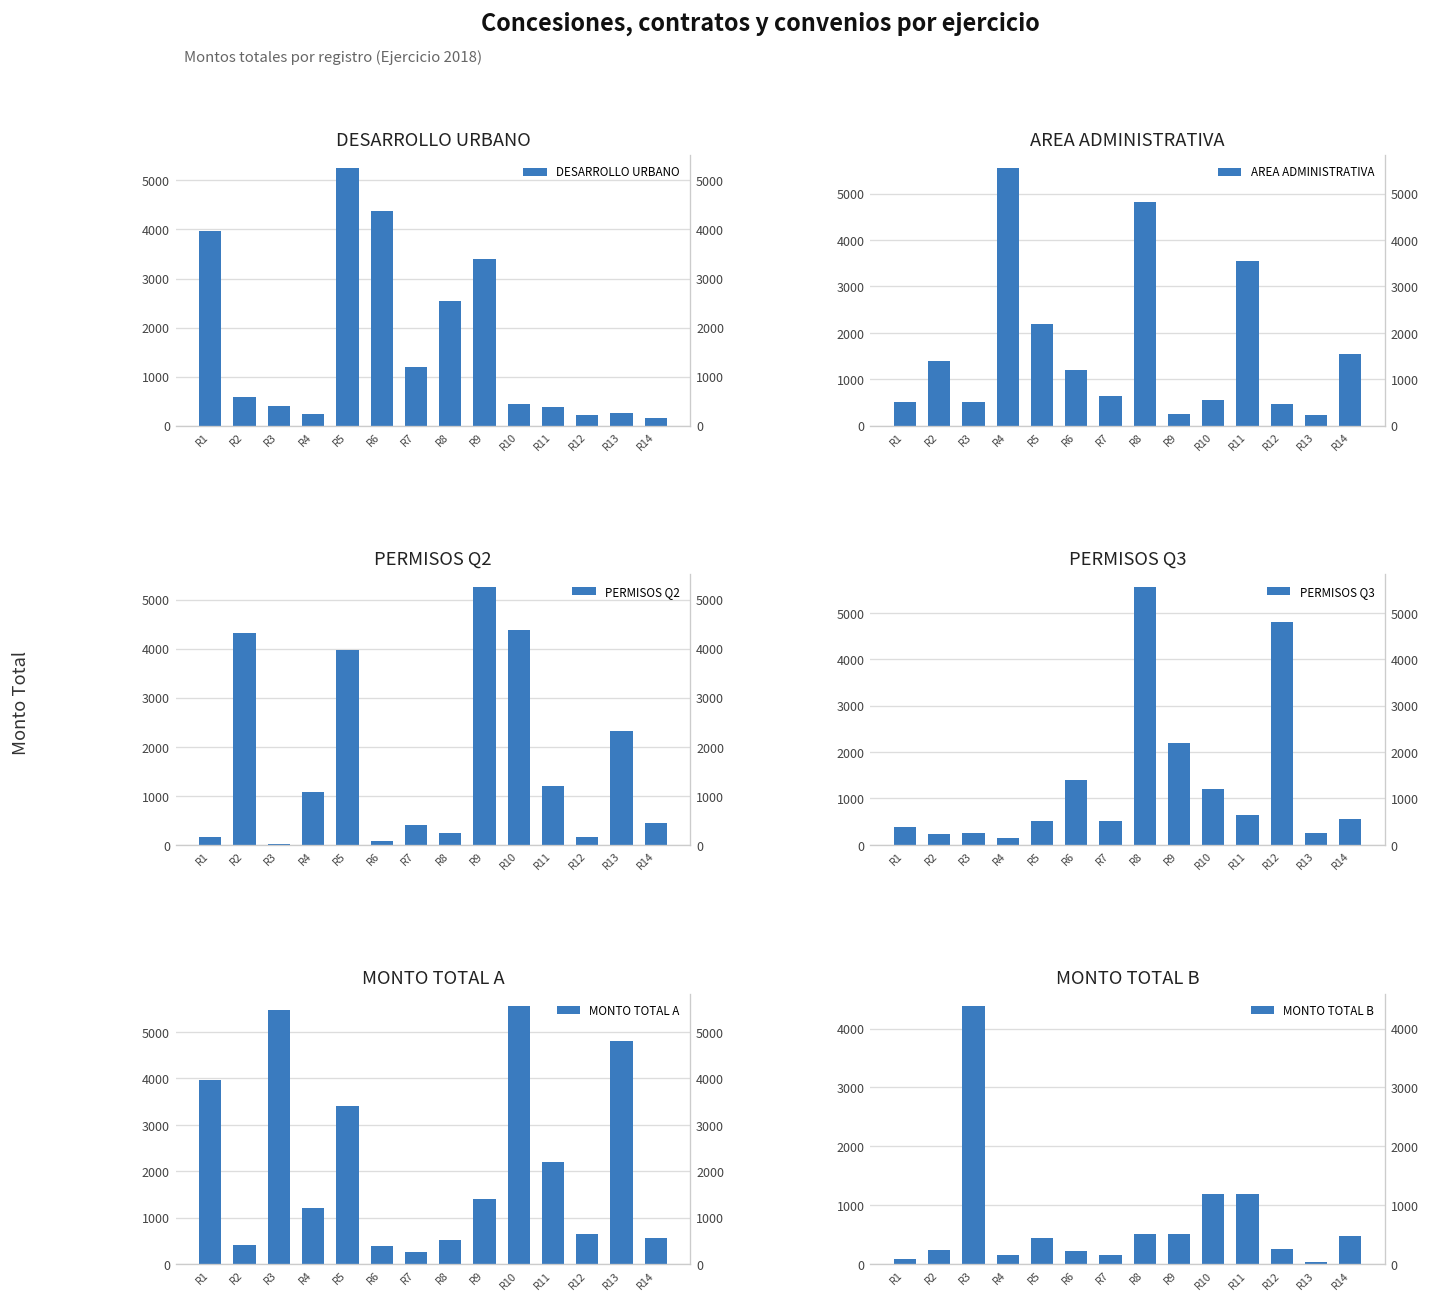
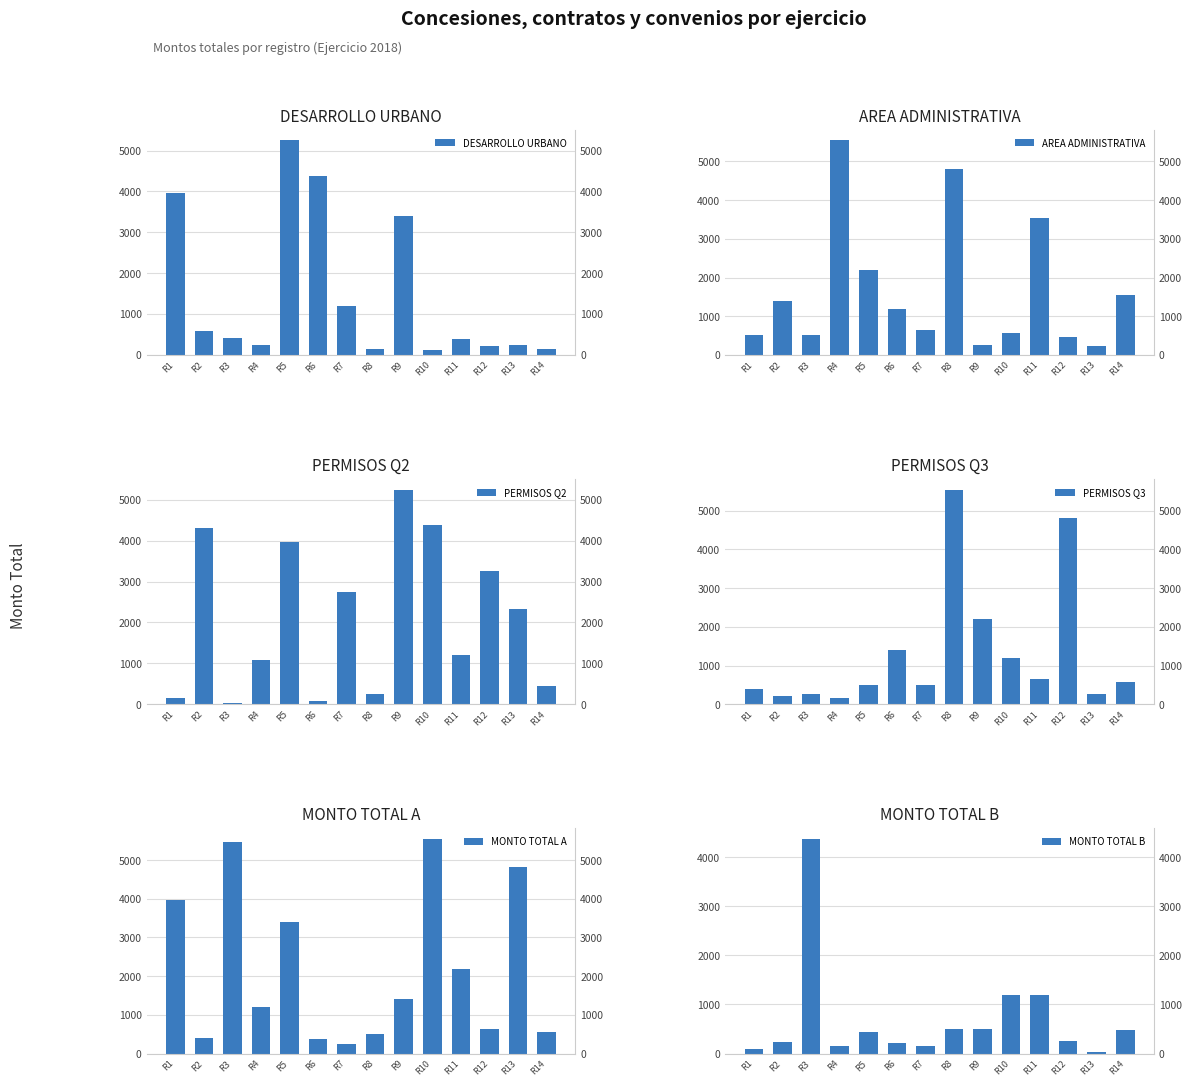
  {
    "DESARROLLO URBANO": {
      "R1": 4000,
      "R2": 600,
      "R3": 400,
      "R4": 200,
      "R5": 5300,
      "R6": 4400,
      "R7": 1200,
-     "R8": 2500,
+     "R8": 200,
      "R9": 3400,
-     "R10": 400,
+     "R10": 100,
      "R11": 400,
      "R12": 200,
      "R13": 300,
      "R14": 200
    },
    "AREA ADMINISTRATIVA": {
      "R1": 500,
      "R2": 1400,
      "R3": 500,
      "R4": 5500,
      "R5": 2200,
      "R6": 1200,
      "R7": 600,
      "R8": 4800,
      "R9": 300,
      "R10": 600,
      "R11": 3600,
      "R12": 500,
      "R13": 200,
      "R14": 1600
    },
    "PERMISOS Q2": {
      "R1": 200,
      "R2": 4300,
      "R4": 1100,
      "R5": 4000,
      "R6": 100,
-     "R7": 400,
+     "R7": 2700,
      "R8": 200,
      "R9": 5300,
      "R10": 4400,
      "R11": 1200,
-     "R12": 200,
+     "R12": 3300,
      "R13": 2300,
      "R14": 400
    },
    "PERMISOS Q3": {
      "R1": 400,
      "R2": 200,
      "R3": 300,
      "R4": 200,
      "R5": 500,
      "R6": 1400,
      "R7": 500,
      "R8": 5500,
      "R9": 2200,
      "R10": 1200,
      "R11": 600,
      "R12": 4800,
      "R13": 300,
      "R14": 600
    },
    "MONTO TOTAL A": {
      "R1": 4000,
      "R2": 400,
      "R3": 5500,
      "R4": 1200,
      "R5": 3400,
      "R6": 400,
      "R7": 300,
      "R8": 500,
      "R9": 1400,
      "R10": 5500,
      "R11": 2200,
      "R12": 600,
      "R13": 4800,
      "R14": 600
    },
    "MONTO TOTAL B": {
      "R1": 100,
      "R2": 200,
      "R3": 4400,
      "R4": 200,
      "R5": 400,
      "R6": 200,
      "R7": 200,
      "R8": 500,
      "R9": 500,
      "R10": 1200,
      "R11": 1200,
      "R12": 300,
      "R14": 500
    }
  }
